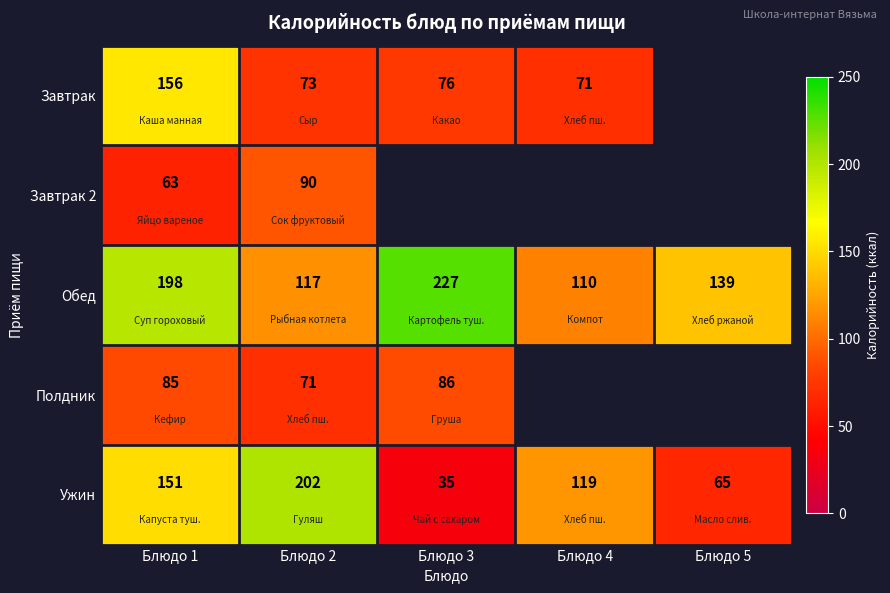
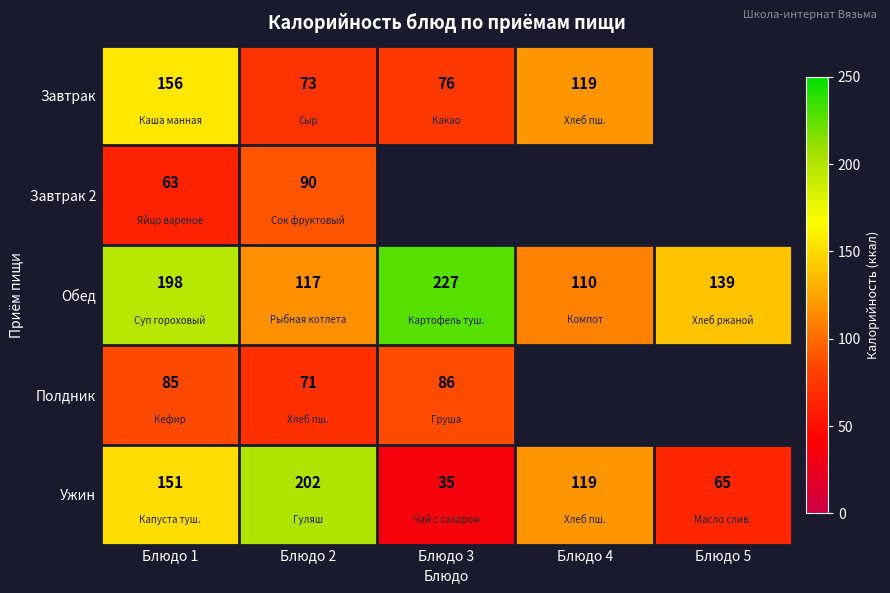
  {
    "Завтрак": {
-     "Блюдо 4": 71
+     "Блюдо 4": 119
    }
  }
